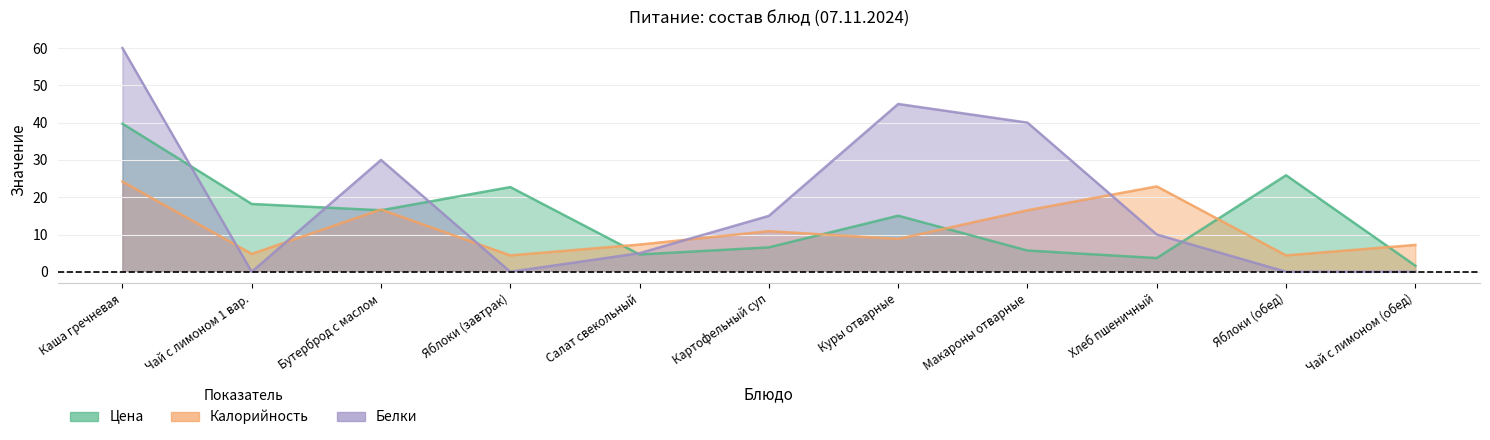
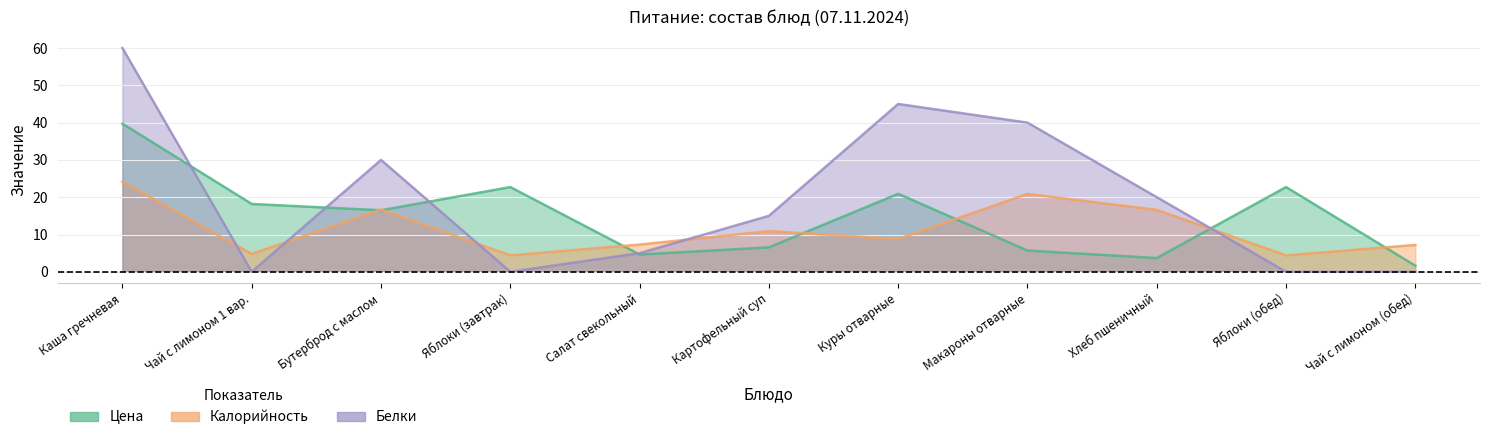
  {
    "Цена": {
      "Каша гречневая": 40,
      "Чай с лимоном 1 вар.": 18,
      "Яблоки (завтрак)": 23,
      "Картофельный суп": 7,
-     "Куры отварные": 15,
+     "Куры отварные": 21,
      "Макароны отварные": 6,
      "Хлеб пшеничный": 4,
-     "Яблоки (обед)": 26,
+     "Яблоки (обед)": 23,
      "Чай с лимоном (обед)": 2
    },
    "Калорийность": {
      "Каша гречневая": 24,
      "Чай с лимоном 1 вар.": 5,
      "Яблоки (завтрак)": 4,
      "Салат свекольный": 7,
      "Картофельный суп": 11,
      "Куры отварные": 9,
-     "Макароны отварные": 17,
-     "Хлеб пшеничный": 23,
+     "Макароны отварные": 21,
+     "Хлеб пшеничный": 17,
      "Яблоки (обед)": 4,
      "Чай с лимоном (обед)": 7
    },
    "Белки": {
      "Каша гречневая": 60,
      "Чай с лимоном 1 вар.": 0,
      "Бутерброд с маслом": 30,
      "Яблоки (завтрак)": 0,
      "Картофельный суп": 15,
      "Куры отварные": 45,
      "Макароны отварные": 40,
-     "Хлеб пшеничный": 10,
+     "Хлеб пшеничный": 20,
      "Яблоки (обед)": 0,
      "Чай с лимоном (обед)": 0
    }
  }
